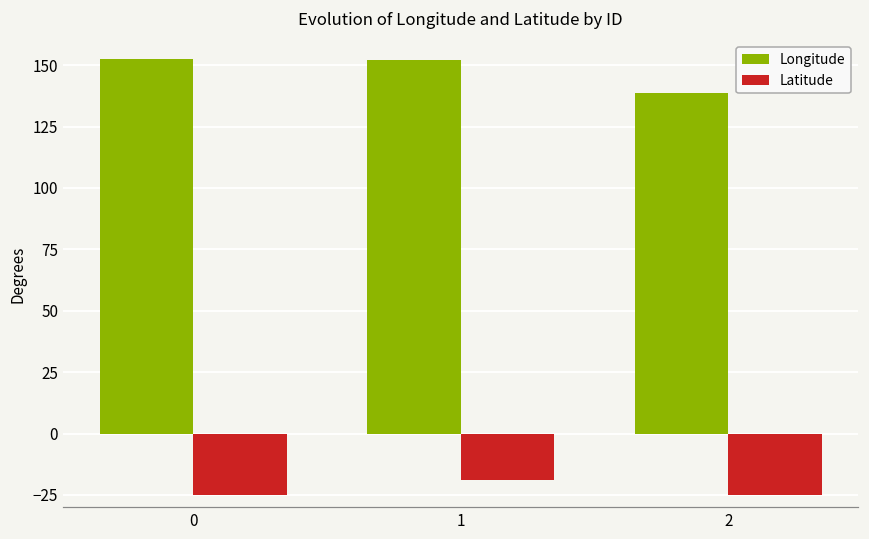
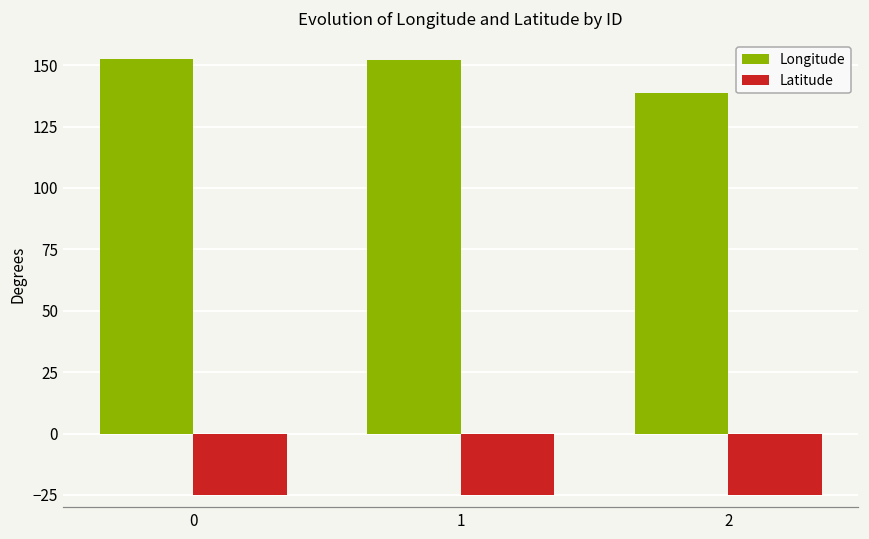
  {
    "Longitude": {
      "0": 153,
      "1": 152,
      "2": 139
    },
    "Latitude": {
      "0": -25,
-     "1": -19,
+     "1": -25,
      "2": -25
    }
  }
